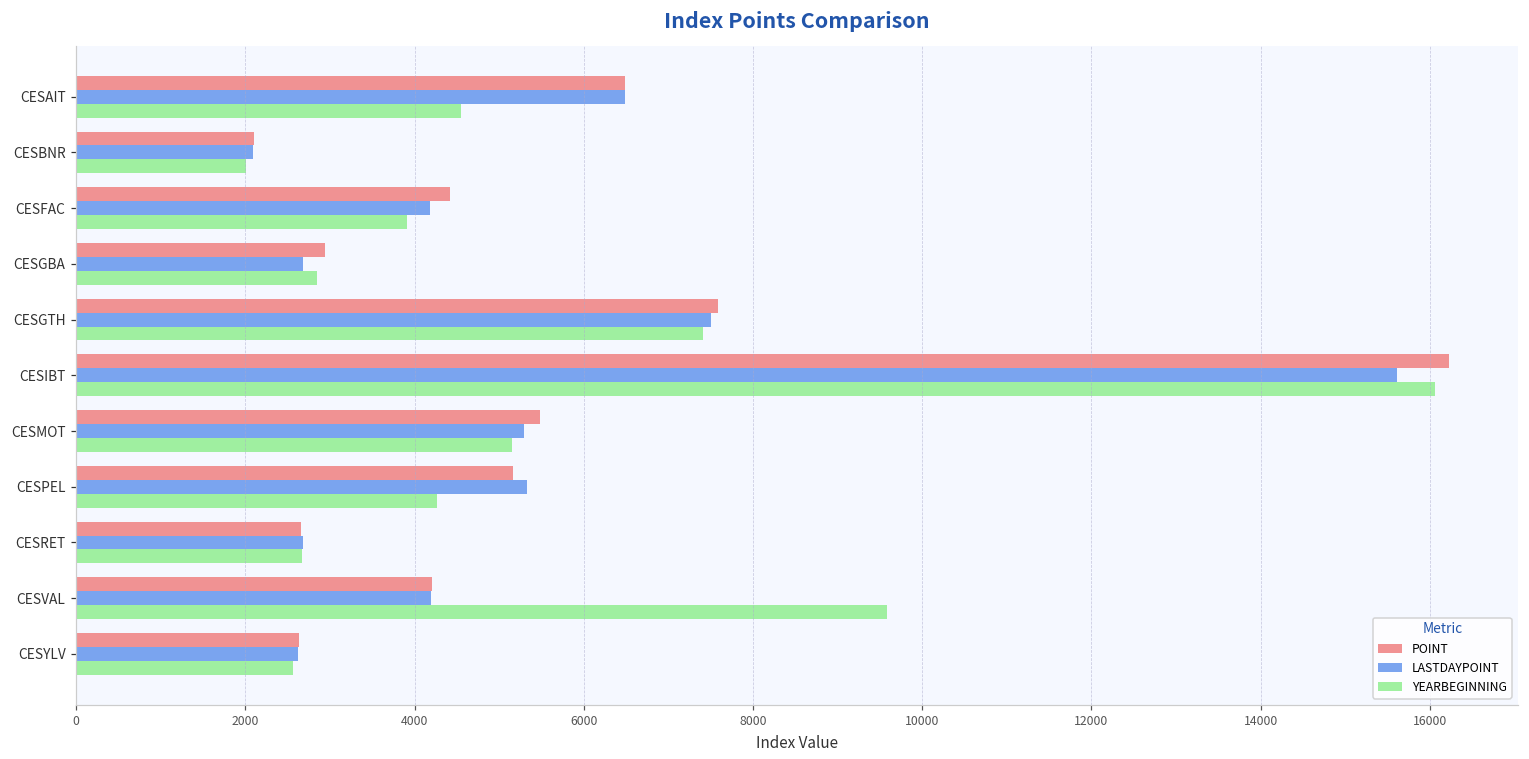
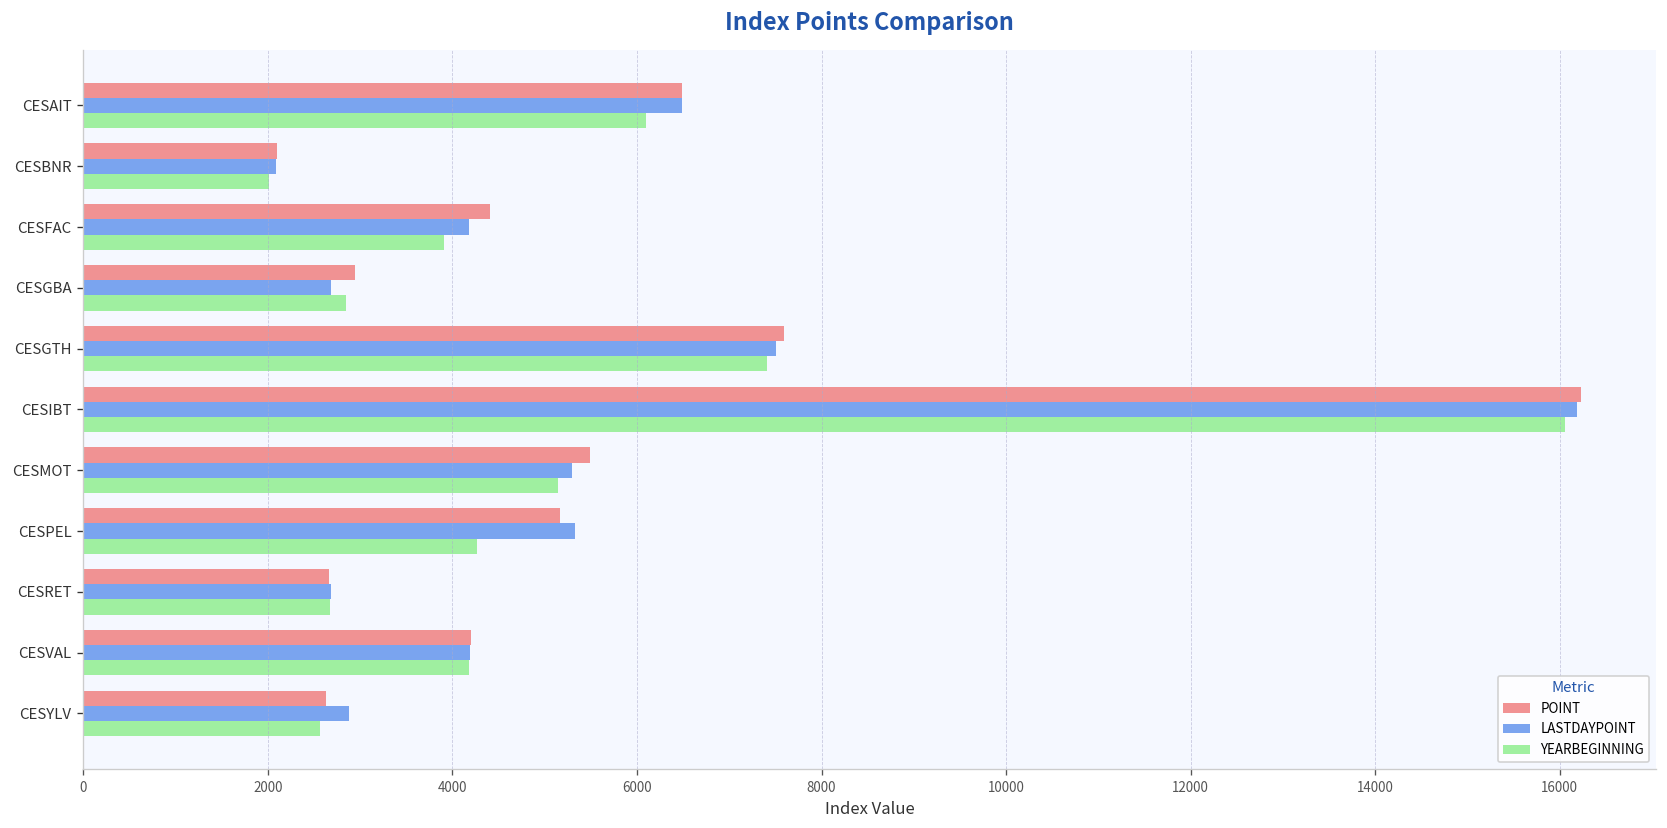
  {
    "POINT": {
      "CESAIT": 6500,
      "CESBNR": 2100,
      "CESFAC": 4400,
      "CESGBA": 2900,
      "CESGTH": 7600,
      "CESIBT": 16200,
      "CESMOT": 5500,
      "CESPEL": 5200,
      "CESRET": 2700,
      "CESVAL": 4200,
      "CESYLV": 2600
    },
    "LASTDAYPOINT": {
      "CESAIT": 6500,
      "CESBNR": 2100,
      "CESFAC": 4200,
      "CESGBA": 2700,
      "CESGTH": 7500,
-     "CESIBT": 15600,
+     "CESIBT": 16200,
      "CESMOT": 5300,
      "CESPEL": 5300,
      "CESRET": 2700,
      "CESVAL": 4200,
-     "CESYLV": 2600
+     "CESYLV": 2900
    },
    "YEARBEGINNING": {
-     "CESAIT": 4600,
+     "CESAIT": 6100,
      "CESBNR": 2000,
      "CESFAC": 3900,
      "CESGBA": 2900,
      "CESGTH": 7400,
      "CESIBT": 16100,
      "CESMOT": 5100,
      "CESPEL": 4300,
      "CESRET": 2700,
-     "CESVAL": 9600,
+     "CESVAL": 4200,
      "CESYLV": 2600
    }
  }
